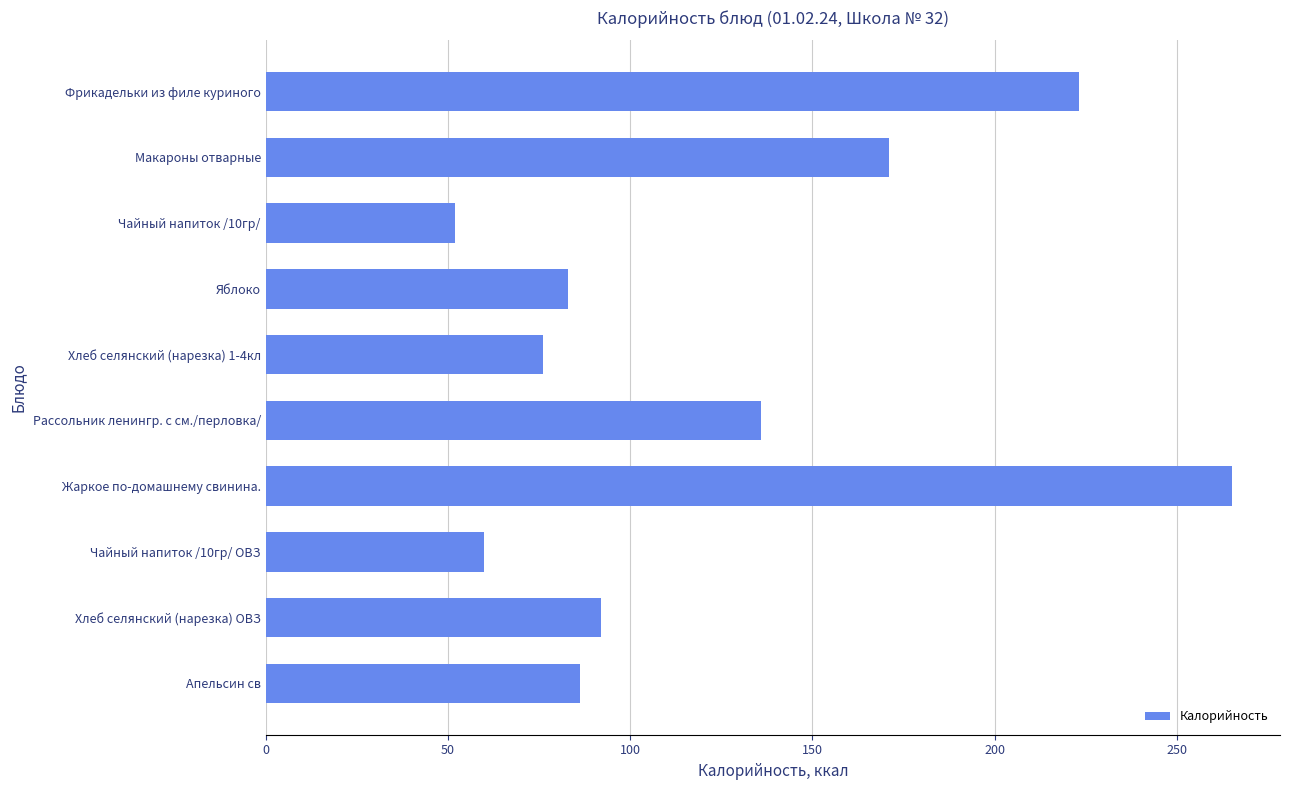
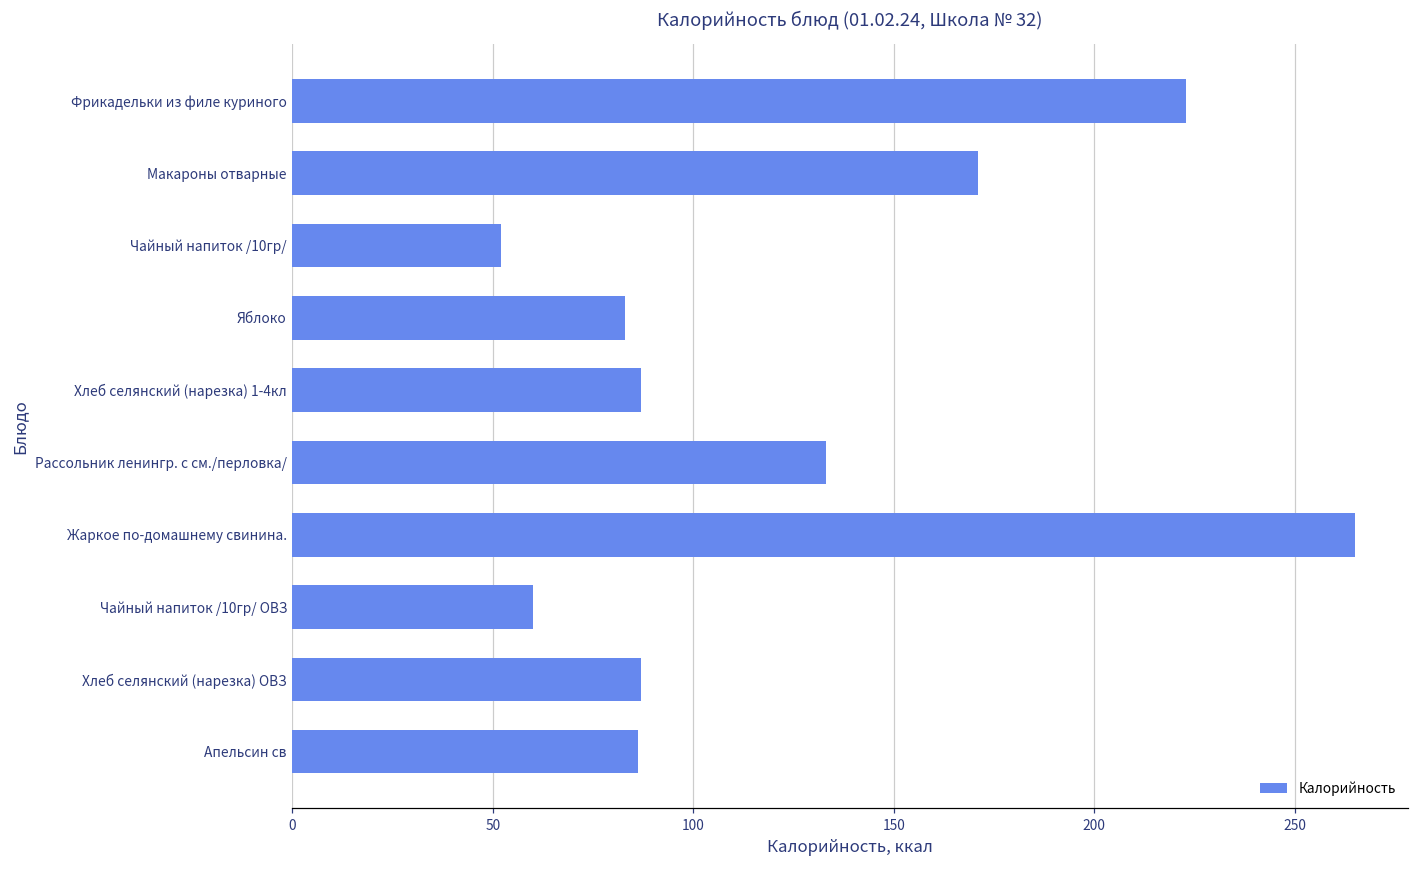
  {
    "Фрикадельки из филе куриного": 223,
    "Макароны отварные": 171,
    "Чайный напиток /10гр/": 52,
    "Яблоко": 83,
-   "Хлеб селянский (нарезка) 1-4кл": 76,
-   "Рассольник ленингр. с см./перловка/": 136,
+   "Хлеб селянский (нарезка) 1-4кл": 87,
+   "Рассольник ленингр. с см./перловка/": 133,
    "Жаркое по-домашнему свинина.": 265,
    "Чайный напиток /10гр/ ОВЗ": 60,
-   "Хлеб селянский (нарезка) ОВЗ": 92,
+   "Хлеб селянский (нарезка) ОВЗ": 87,
    "Апельсин св": 86
  }
